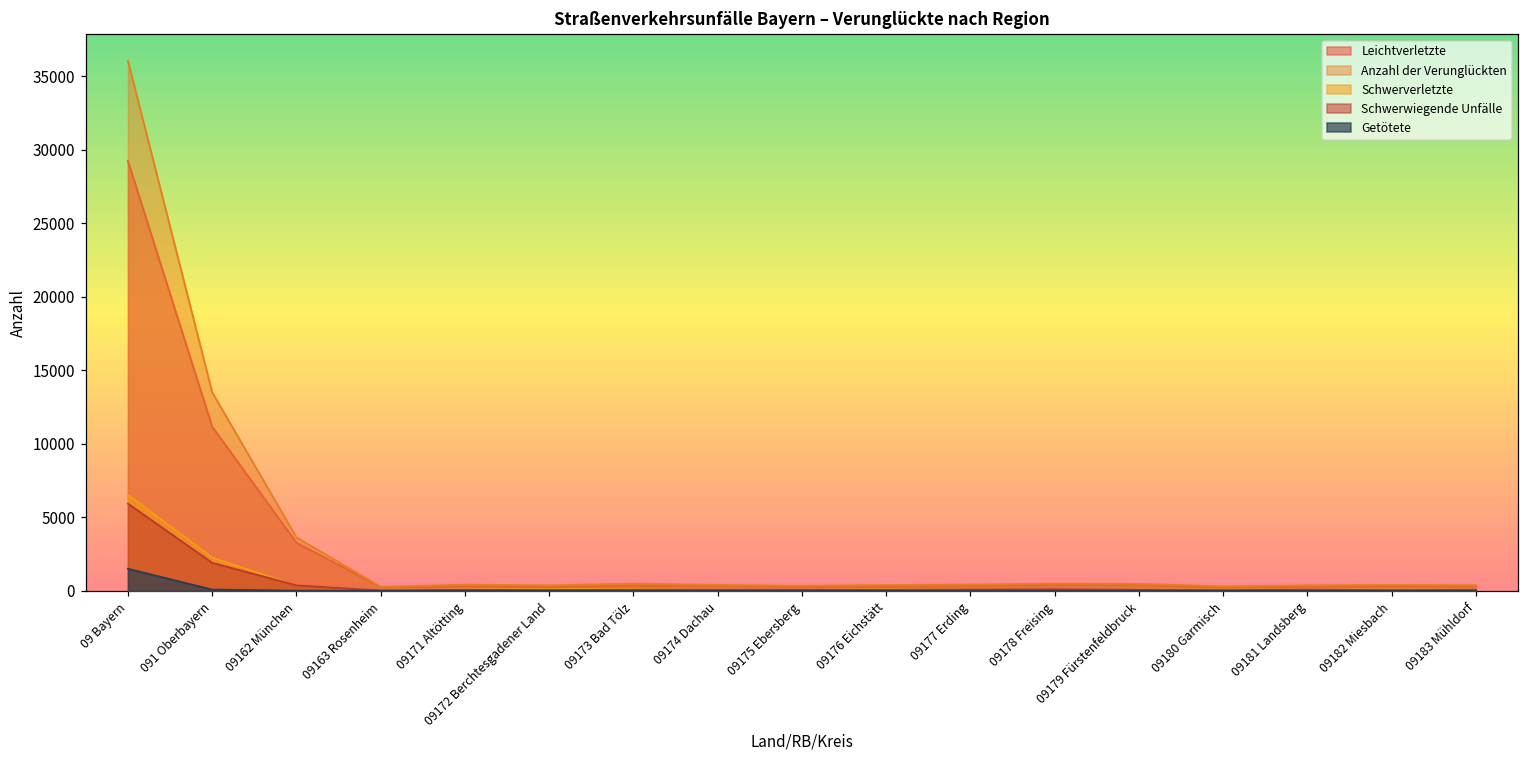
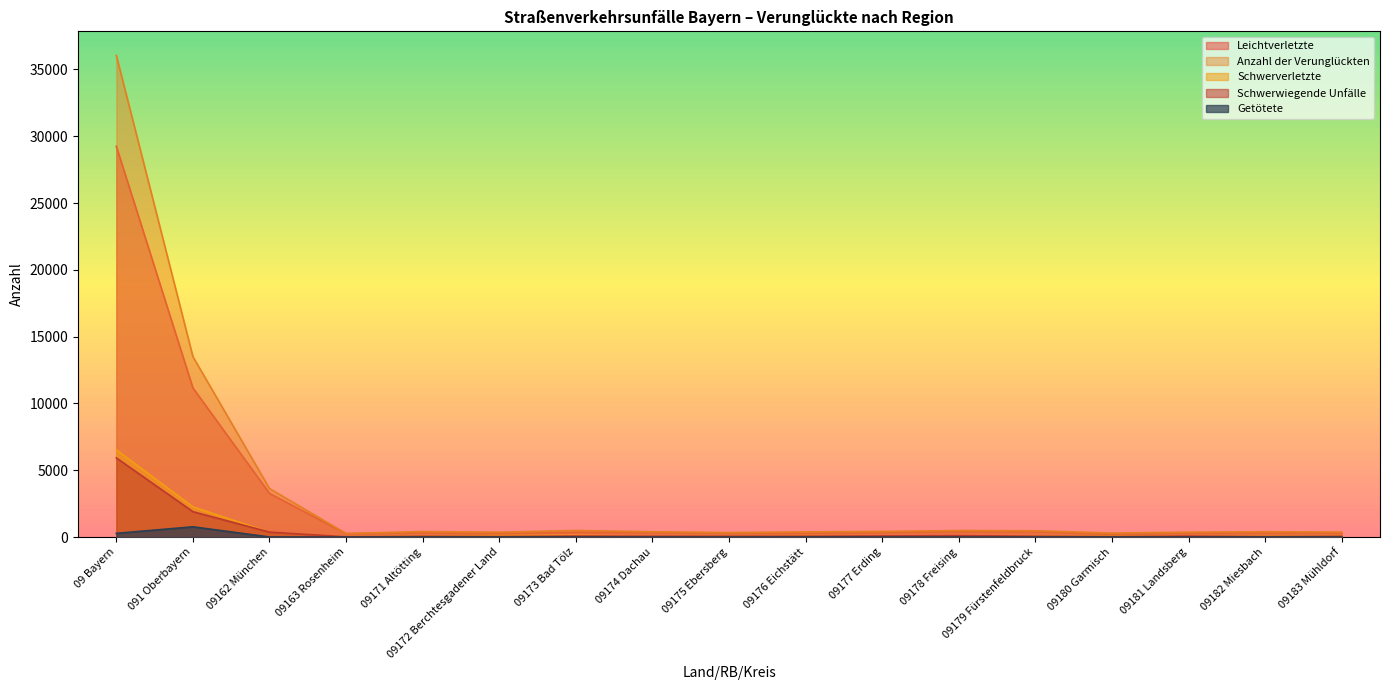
  {
    "Getötete": {
-     "09 Bayern": 1500,
-     "091 Oberbayern": 100,
+     "09 Bayern": 300,
+     "091 Oberbayern": 800,
      "09162 München": 0
    }
  }
